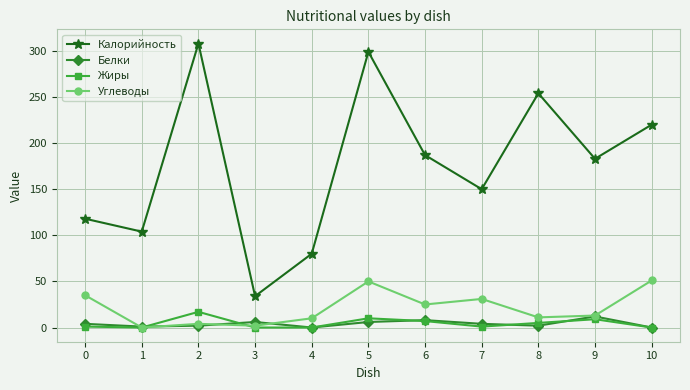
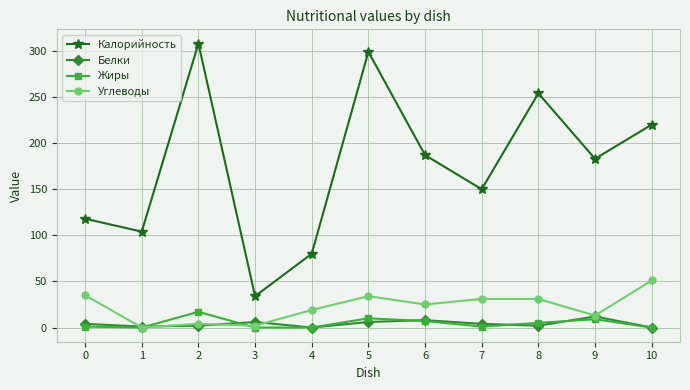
  {
    "Углеводы": {
      "0": 40,
-     "4": 10,
-     "5": 50,
+     "4": 20,
+     "5": 30,
      "6": 30,
      "7": 30,
-     "8": 10,
+     "8": 30,
      "10": 50
    }
  }
